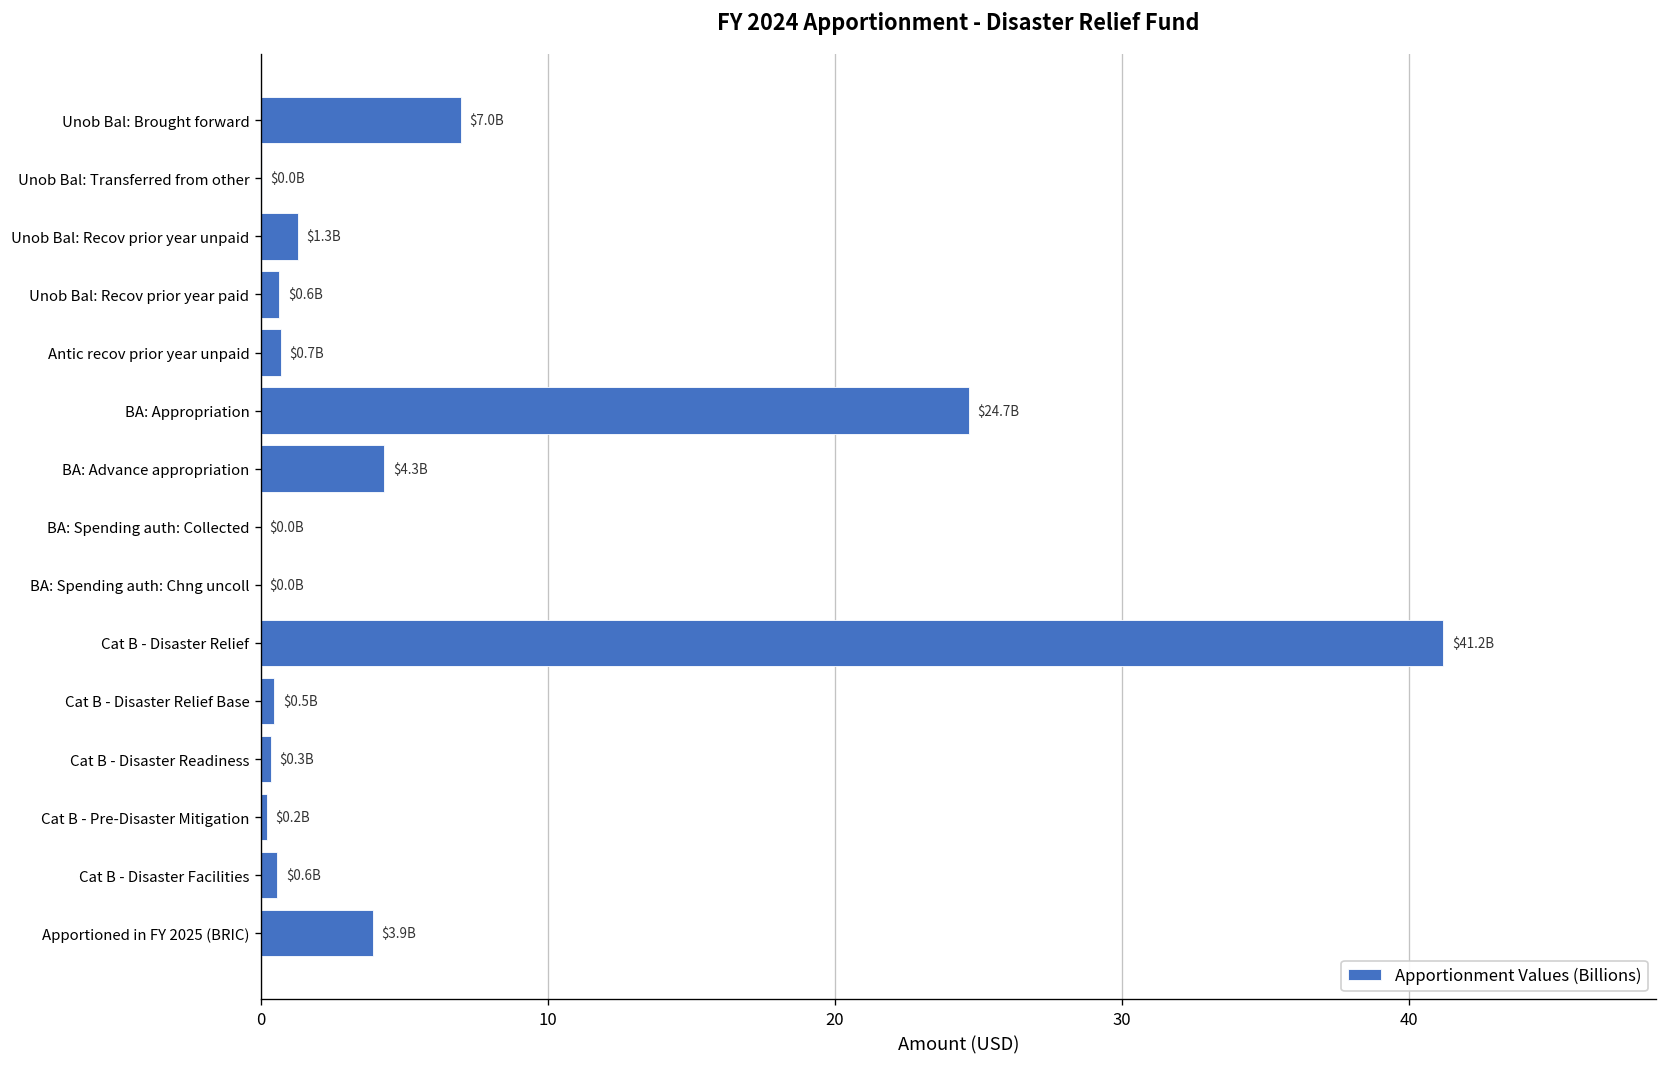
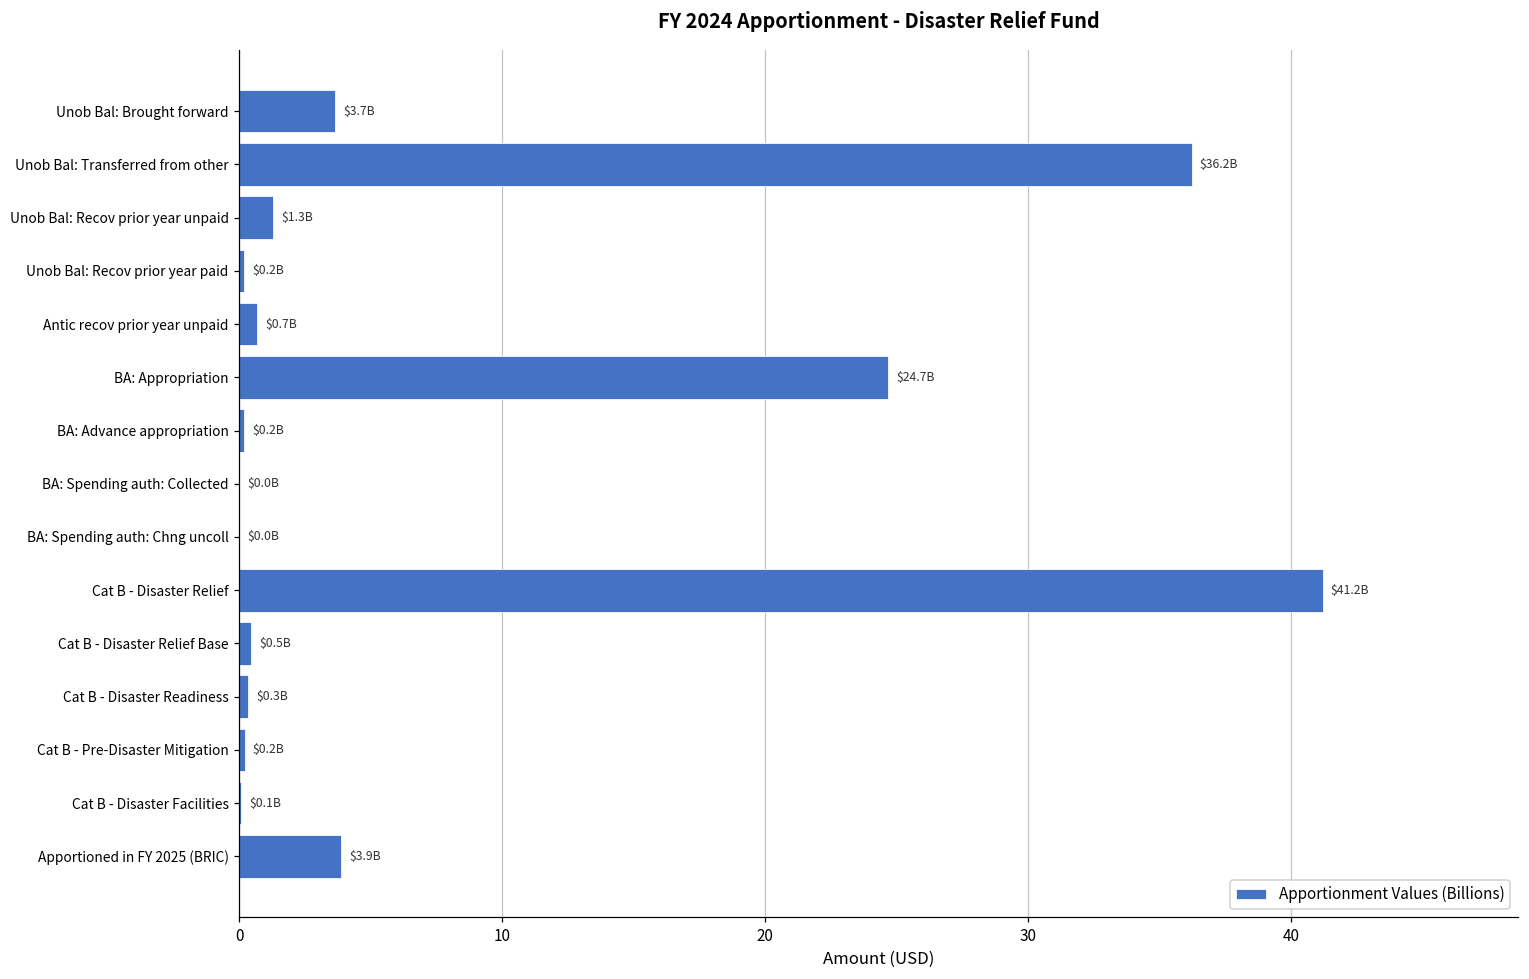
  {
-   "Unob Bal: Brought forward": "$7.0B",
-   "Unob Bal: Transferred from other": "$0.0B",
+   "Unob Bal: Brought forward": "$3.7B",
+   "Unob Bal: Transferred from other": "$36.2B",
    "Unob Bal: Recov prior year unpaid": "$1.3B",
-   "Unob Bal: Recov prior year paid": "$0.6B",
+   "Unob Bal: Recov prior year paid": "$0.2B",
    "Antic recov prior year unpaid": "$0.7B",
    "BA: Appropriation": "$24.7B",
-   "BA: Advance appropriation": "$4.3B",
+   "BA: Advance appropriation": "$0.2B",
    "BA: Spending auth: Collected": "$0.0B",
    "BA: Spending auth: Chng uncoll": "$0.0B",
    "Cat B - Disaster Relief": "$41.2B",
    "Cat B - Disaster Relief Base": "$0.5B",
    "Cat B - Disaster Readiness": "$0.3B",
    "Cat B - Pre-Disaster Mitigation": "$0.2B",
-   "Cat B - Disaster Facilities": "$0.6B",
+   "Cat B - Disaster Facilities": "$0.1B",
    "Apportioned in FY 2025 (BRIC)": "$3.9B"
  }
